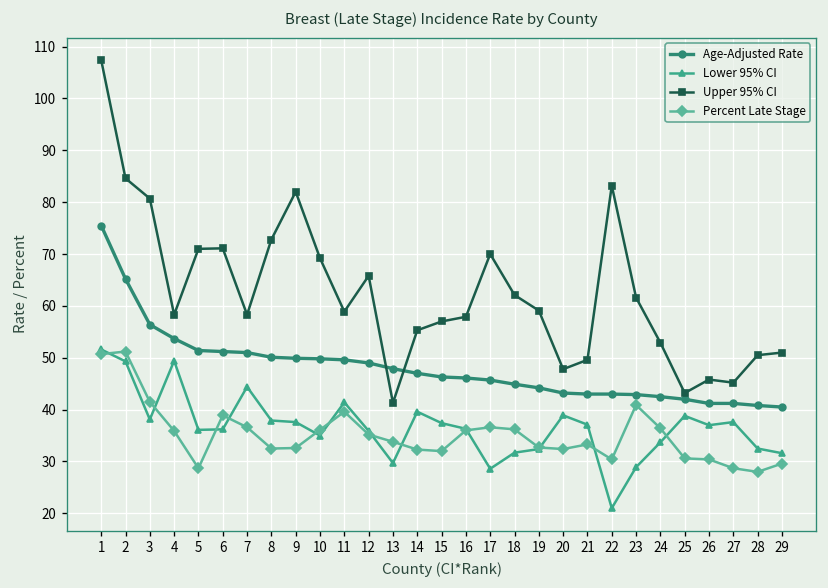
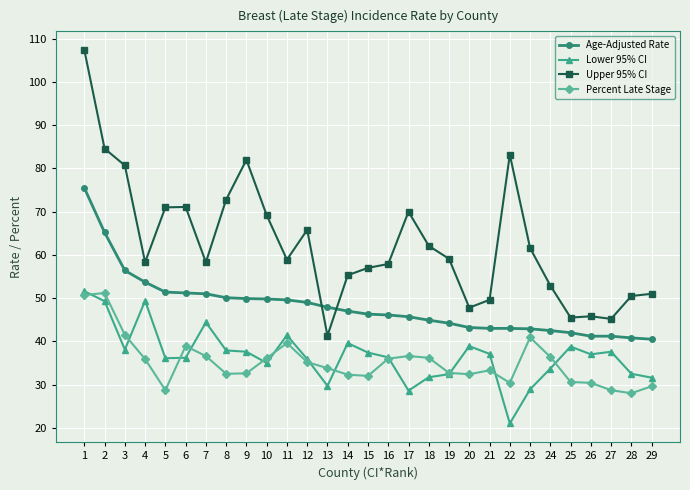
  {
    "Upper 95% CI": {
      "1": 107,
      "2": 85,
      "3": 81,
      "4": 58,
      "5": 71,
      "6": 71,
      "7": 58,
      "8": 73,
      "9": 82,
      "10": 69,
      "11": 59,
      "12": 66,
      "13": 41,
      "14": 55,
      "15": 57,
      "16": 58,
      "17": 70,
      "18": 62,
      "19": 59,
      "20": 48,
      "21": 50,
      "22": 83,
      "23": 62,
      "24": 53,
-     "25": 43,
+     "25": 46,
      "26": 46,
      "27": 45,
      "28": 51,
      "29": 51
    }
  }
